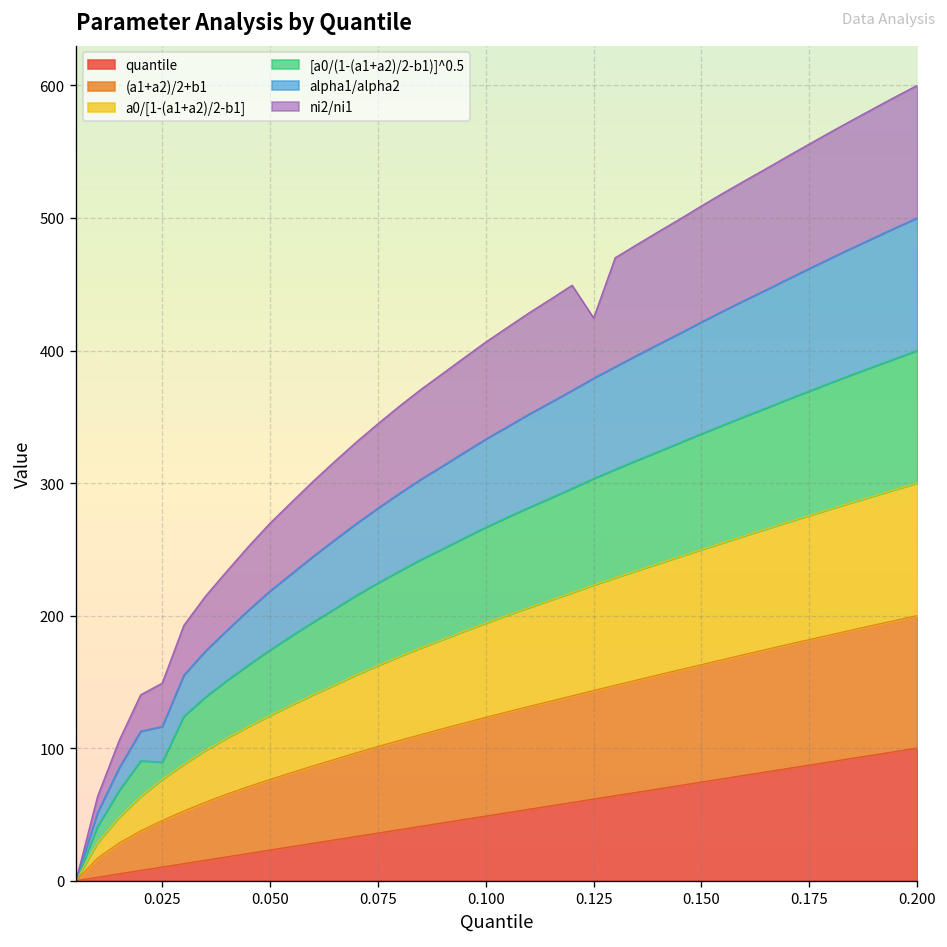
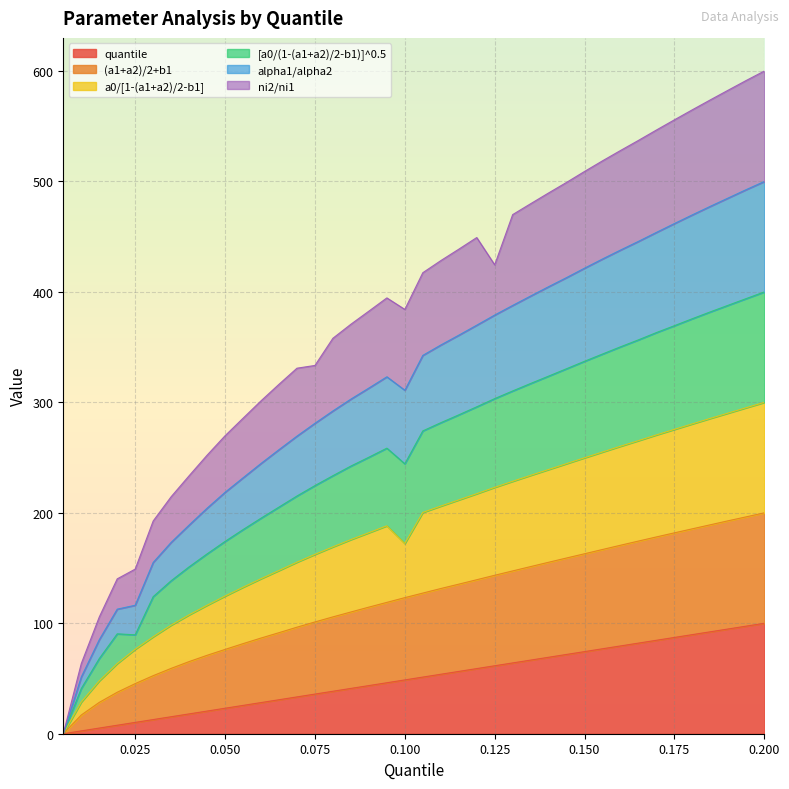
  {
    "a0/[1-(a1+a2)/2-b1]": {
      "0.025": 31,
      "0.050": 48,
      "0.075": 61,
-     "0.100": 71,
+     "0.100": 49,
      "0.125": 80,
      "0.150": 87,
      "0.175": 94,
      "0.200": 100
    },
    "[a0/(1-(a1+a2)/2-b1)]^0.5": {
      "0.025": 13,
      "0.050": 49,
      "0.075": 62,
      "0.100": 72,
      "0.125": 80,
      "0.150": 87,
      "0.175": 94,
      "0.200": 100
    },
    "alpha1/alpha2": {
      "0.025": 27,
      "0.050": 44,
      "0.075": 56,
      "0.100": 67,
      "0.125": 76,
      "0.150": 84,
      "0.175": 92,
      "0.200": 100
    },
    "ni2/ni1": {
      "0.025": 33,
      "0.050": 51,
-     "0.075": 64,
+     "0.075": 52,
      "0.100": 73,
      "0.125": 45,
      "0.150": 88,
      "0.175": 94,
      "0.200": 100
    }
  }
